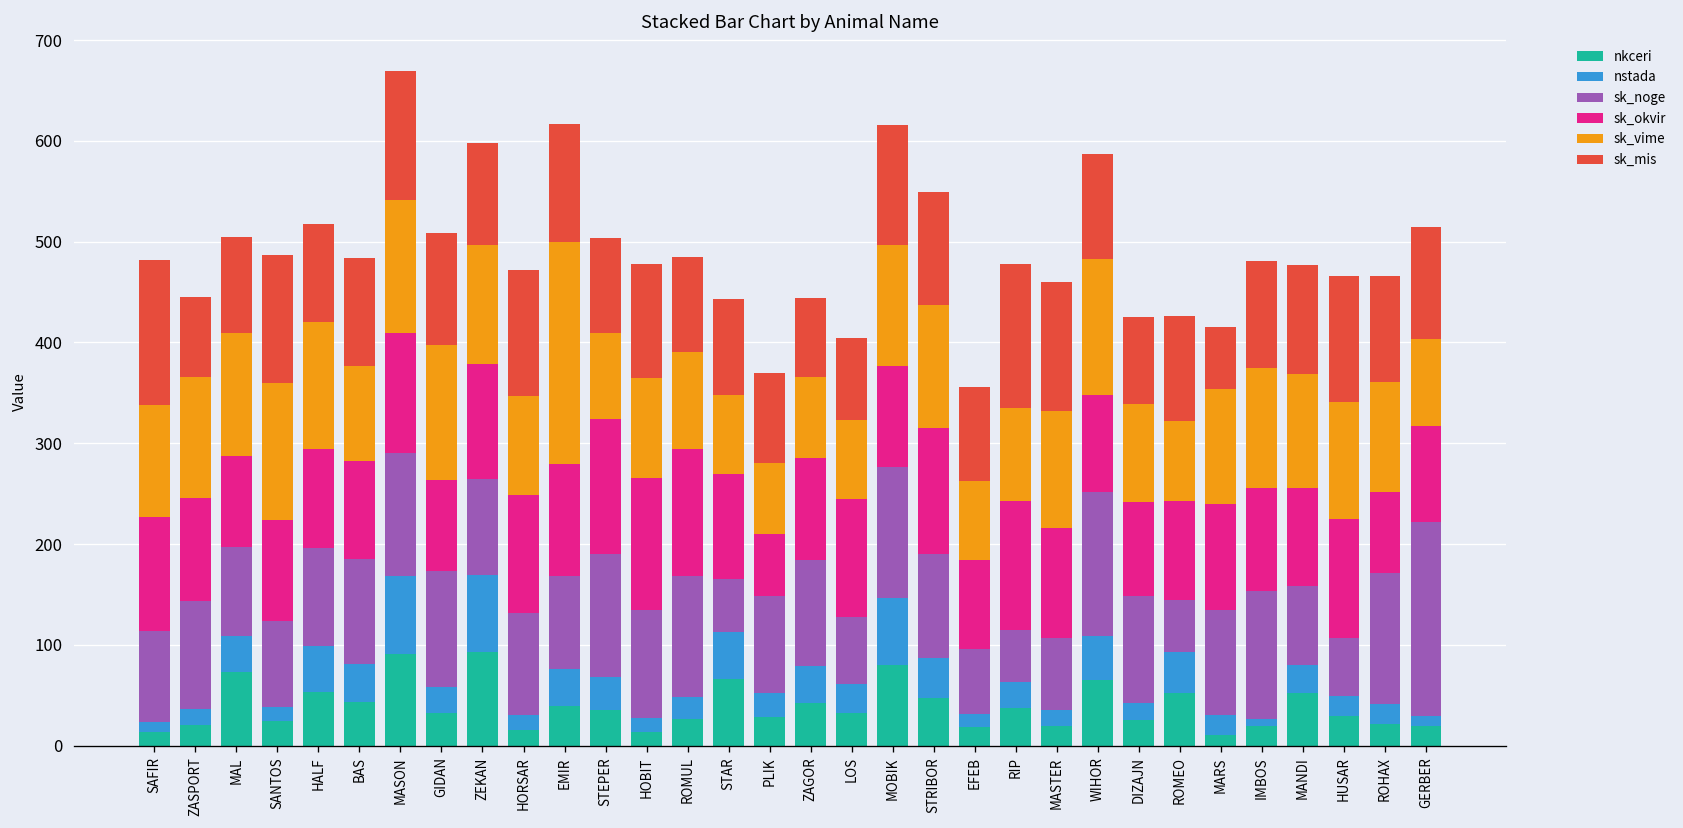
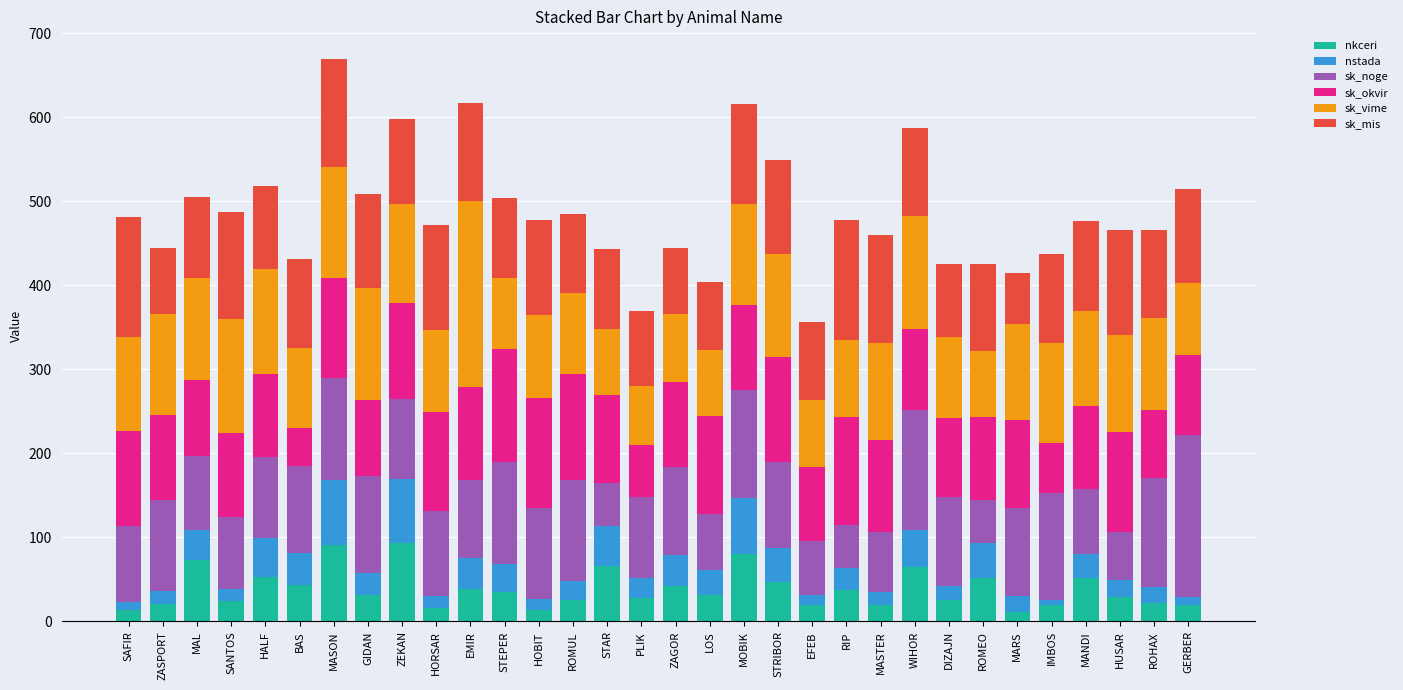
  {
    "nkceri": {
      "SAFIR": 10,
      "ZASPORT": 20,
      "MAL": 70,
      "SANTOS": 20,
      "HALF": 50,
      "BAS": 40,
      "MASON": 90,
      "GIDAN": 30,
      "ZEKAN": 90,
      "HORSAR": 20,
      "EMIR": 40,
      "STEPER": 40,
      "HOBIT": 10,
      "ROMUL": 30,
      "STAR": 70,
      "PLIK": 30,
      "ZAGOR": 40,
      "LOS": 30,
      "MOBIK": 80,
      "STRIBOR": 50,
      "EFEB": 20,
      "RIP": 40,
      "MASTER": 20,
      "WIHOR": 70,
      "DIZAJN": 30,
      "ROMEO": 50,
      "MARS": 10,
      "IMBOS": 20,
      "MANDI": 50,
      "HUSAR": 30,
      "ROHAX": 20,
      "GERBER": 20
    },
    "nstada": {
      "SAFIR": 10,
      "ZASPORT": 20,
      "MAL": 40,
      "SANTOS": 10,
      "HALF": 50,
      "BAS": 40,
      "MASON": 80,
      "GIDAN": 30,
      "ZEKAN": 80,
      "HORSAR": 10,
      "EMIR": 40,
      "STEPER": 30,
      "HOBIT": 10,
      "ROMUL": 20,
      "STAR": 50,
      "PLIK": 20,
      "ZAGOR": 40,
      "LOS": 30,
      "MOBIK": 70,
      "STRIBOR": 40,
      "EFEB": 10,
      "RIP": 30,
      "MASTER": 20,
      "WIHOR": 40,
      "DIZAJN": 20,
      "ROMEO": 40,
      "MARS": 20,
      "IMBOS": 10,
      "MANDI": 30,
      "HUSAR": 20,
      "ROHAX": 20,
      "GERBER": 10
    },
    "sk_noge": {
      "SAFIR": 90,
      "ZASPORT": 110,
      "MAL": 90,
      "SANTOS": 90,
      "HALF": 100,
      "BAS": 100,
      "MASON": 120,
      "GIDAN": 120,
      "ZEKAN": 100,
      "HORSAR": 100,
      "EMIR": 90,
      "STEPER": 120,
      "HOBIT": 110,
      "ROMUL": 120,
      "STAR": 50,
      "PLIK": 100,
      "ZAGOR": 110,
      "LOS": 70,
      "MOBIK": 130,
      "STRIBOR": 100,
      "EFEB": 70,
      "RIP": 50,
      "MASTER": 70,
      "WIHOR": 140,
      "DIZAJN": 110,
      "ROMEO": 50,
      "MARS": 110,
      "IMBOS": 130,
      "MANDI": 80,
      "HUSAR": 60,
      "ROHAX": 130,
      "GERBER": 190
    },
    "sk_okvir": {
      "SAFIR": 110,
      "ZASPORT": 100,
      "MAL": 90,
      "SANTOS": 100,
      "HALF": 100,
-     "BAS": 100,
+     "BAS": 50,
      "MASON": 120,
      "GIDAN": 90,
      "ZEKAN": 110,
      "HORSAR": 120,
      "EMIR": 110,
      "STEPER": 130,
      "HOBIT": 130,
      "ROMUL": 130,
      "STAR": 110,
      "PLIK": 60,
      "ZAGOR": 100,
      "LOS": 120,
      "MOBIK": 100,
      "STRIBOR": 130,
      "EFEB": 90,
      "RIP": 130,
      "MASTER": 110,
      "WIHOR": 100,
      "DIZAJN": 90,
      "ROMEO": 100,
      "MARS": 110,
-     "IMBOS": 100,
+     "IMBOS": 60,
      "MANDI": 100,
      "HUSAR": 120,
      "ROHAX": 80,
      "GERBER": 100
    },
    "sk_vime": {
      "SAFIR": 110,
      "ZASPORT": 120,
      "MAL": 120,
      "SANTOS": 140,
      "HALF": 130,
      "BAS": 100,
      "MASON": 130,
      "GIDAN": 130,
      "ZEKAN": 120,
      "HORSAR": 100,
      "EMIR": 220,
      "STEPER": 90,
      "HOBIT": 100,
      "ROMUL": 100,
      "STAR": 80,
      "PLIK": 70,
      "ZAGOR": 80,
      "LOS": 80,
      "MOBIK": 120,
      "STRIBOR": 120,
      "EFEB": 80,
      "RIP": 90,
      "MASTER": 120,
      "WIHOR": 140,
      "DIZAJN": 100,
      "ROMEO": 80,
      "MARS": 110,
      "IMBOS": 120,
      "MANDI": 110,
      "HUSAR": 120,
      "ROHAX": 110,
      "GERBER": 90
    },
    "sk_mis": {
      "SAFIR": 140,
      "ZASPORT": 80,
      "MAL": 100,
      "SANTOS": 130,
      "HALF": 100,
      "BAS": 110,
      "MASON": 130,
      "GIDAN": 110,
      "ZEKAN": 100,
      "HORSAR": 130,
      "EMIR": 120,
      "STEPER": 100,
      "HOBIT": 110,
      "ROMUL": 90,
      "STAR": 100,
      "PLIK": 90,
      "ZAGOR": 80,
      "LOS": 80,
      "MOBIK": 120,
      "STRIBOR": 110,
      "EFEB": 90,
      "RIP": 140,
      "MASTER": 130,
      "WIHOR": 100,
      "DIZAJN": 90,
      "ROMEO": 100,
      "MARS": 60,
      "IMBOS": 110,
      "MANDI": 110,
      "HUSAR": 130,
      "ROHAX": 110,
      "GERBER": 110
    }
  }
